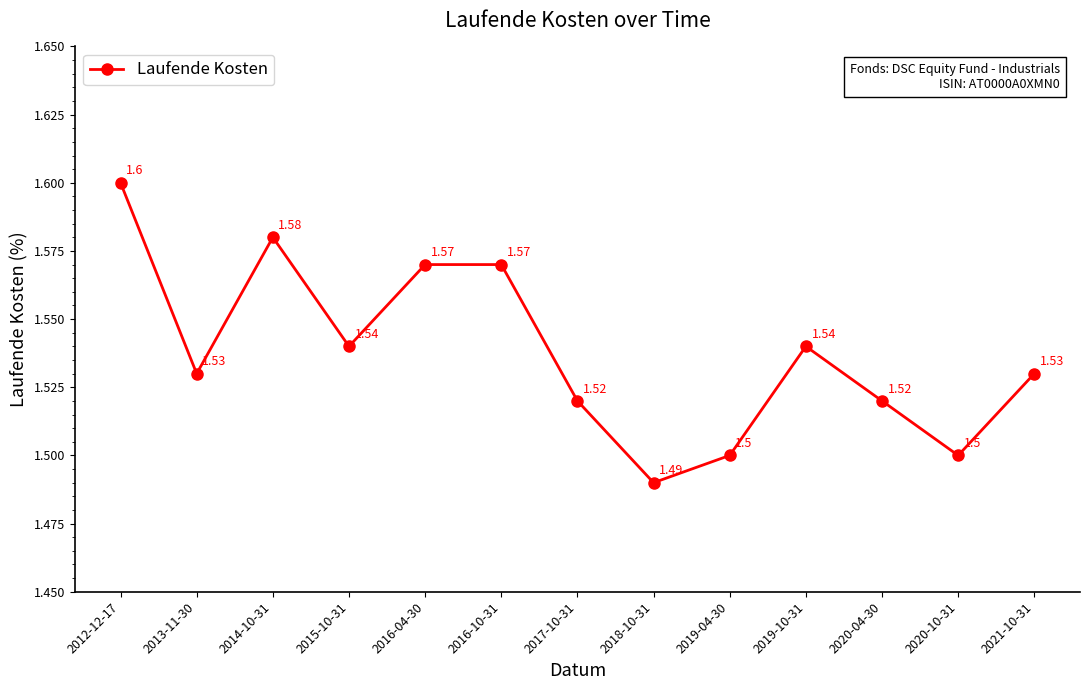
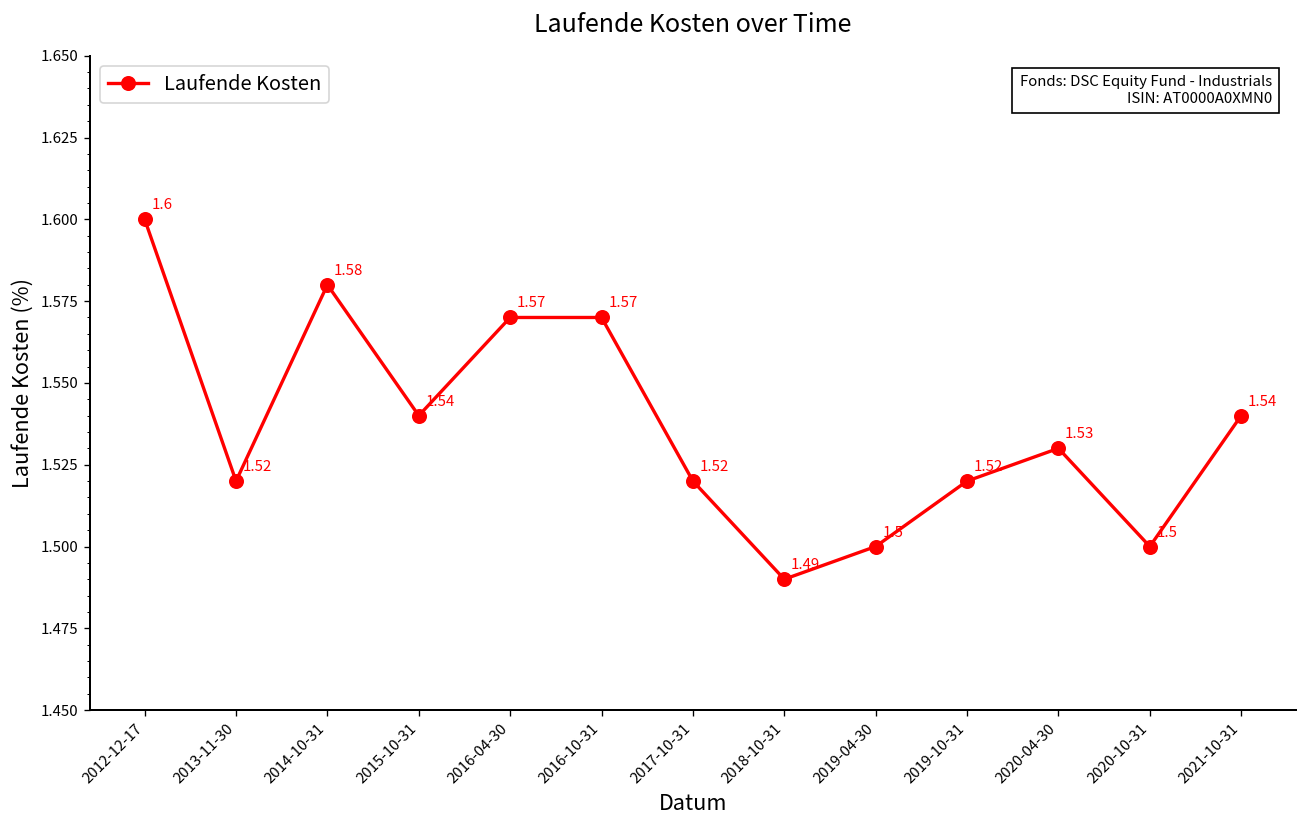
  {
    "2012-12-17": 1.6,
-   "2013-11-30": 1.53,
+   "2013-11-30": 1.52,
    "2014-10-31": 1.58,
    "2015-10-31": 1.54,
    "2016-04-30": 1.57,
    "2016-10-31": 1.57,
    "2017-10-31": 1.52,
    "2018-10-31": 1.49,
    "2019-04-30": 1.5,
-   "2019-10-31": 1.54,
-   "2020-04-30": 1.52,
+   "2019-10-31": 1.52,
+   "2020-04-30": 1.53,
    "2020-10-31": 1.5,
-   "2021-10-31": 1.53
+   "2021-10-31": 1.54
  }
